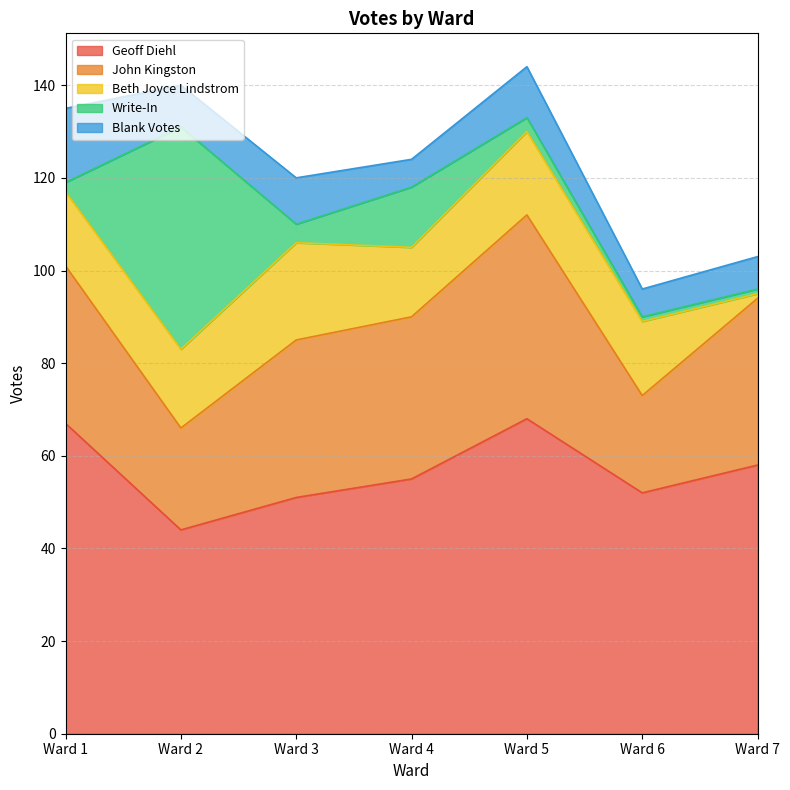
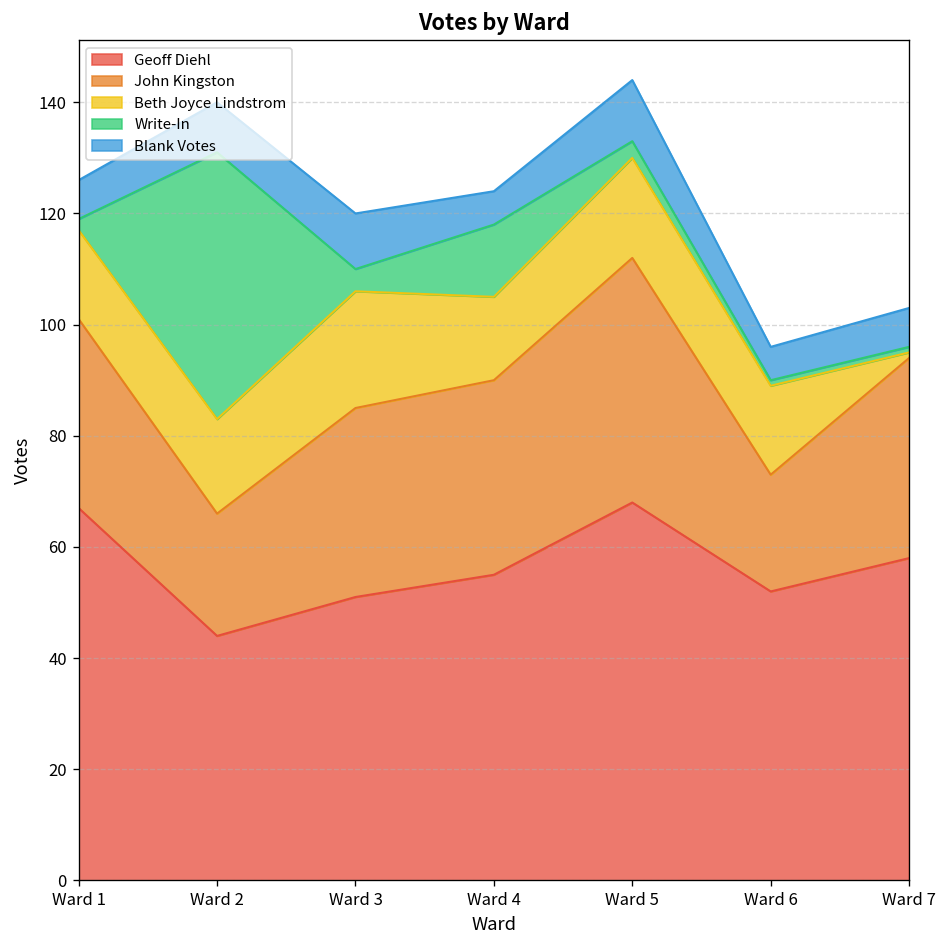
  {
    "Beth Joyce Lindstrom": {
      "Ward 1": 16,
      "Ward 2": 17,
      "Ward 3": 21,
      "Ward 4": 15,
      "Ward 5": 18,
      "Ward 6": 16,
      "Ward 7": 1
    },
    "Write-In": {
      "Ward 1": 2,
      "Ward 3": 4,
      "Ward 4": 13,
      "Ward 5": 3,
      "Ward 6": 1,
      "Ward 7": 1
    },
    "Blank Votes": {
-     "Ward 1": 16,
+     "Ward 1": 7,
      "Ward 3": 10,
      "Ward 4": 6,
      "Ward 5": 11,
      "Ward 6": 6,
      "Ward 7": 7
    }
  }
